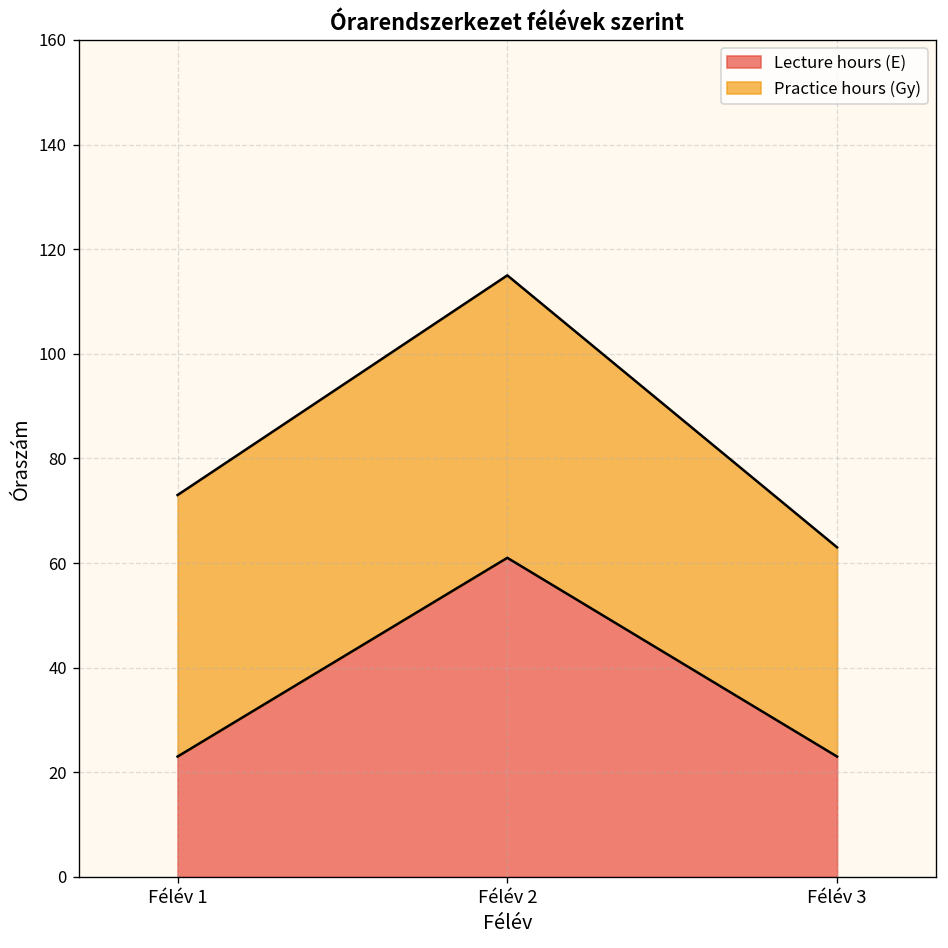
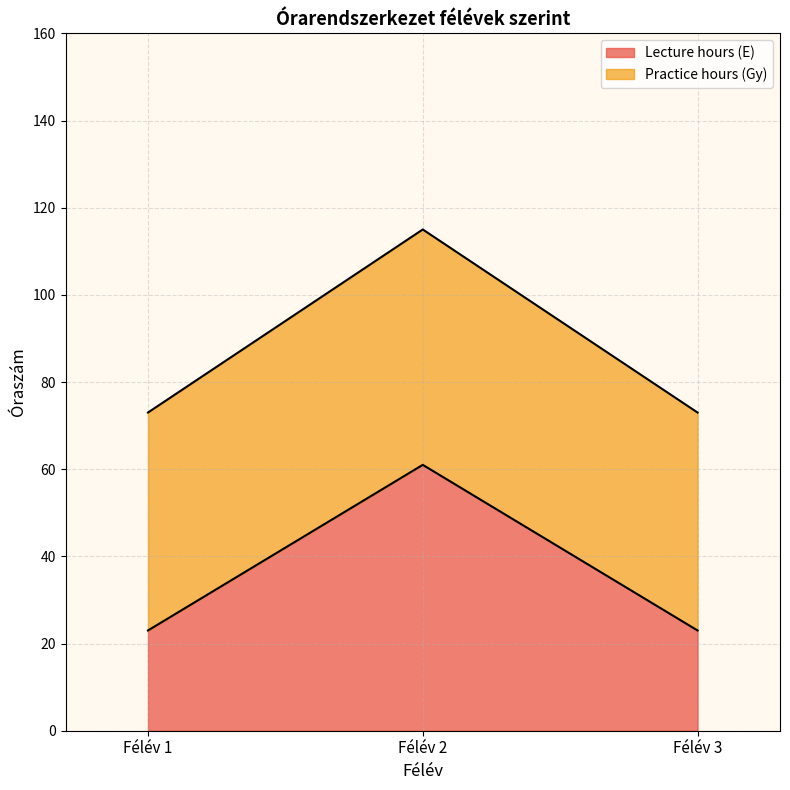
  {
    "Lecture hours (E)": {
      "Félév 1": 23,
      "Félév 2": 61,
      "Félév 3": 23
    },
    "Practice hours (Gy)": {
      "Félév 1": 50,
      "Félév 2": 54,
-     "Félév 3": 40
+     "Félév 3": 50
    }
  }
